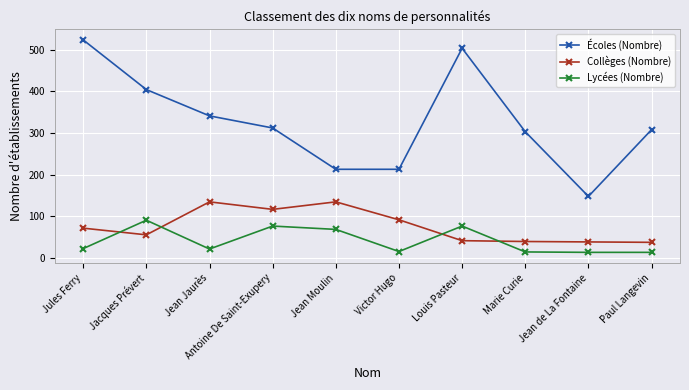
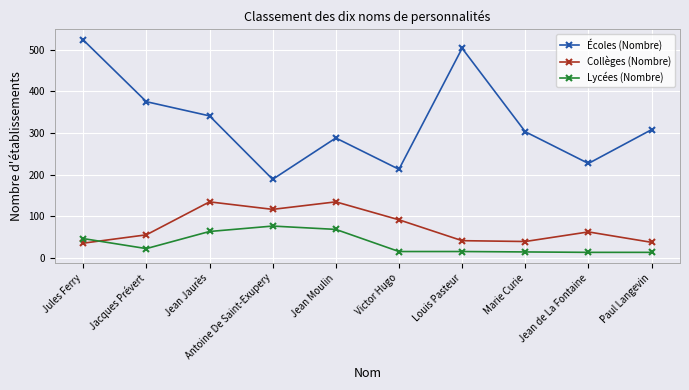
  {
    "Écoles (Nombre)": {
      "Jules Ferry": 520,
-     "Jacques Prévert": 400,
+     "Jacques Prévert": 380,
      "Jean Jaurès": 340,
-     "Antoine De Saint-Exupery": 310,
-     "Jean Moulin": 210,
+     "Antoine De Saint-Exupery": 190,
+     "Jean Moulin": 290,
      "Victor Hugo": 210,
      "Louis Pasteur": 500,
      "Marie Curie": 300,
-     "Jean de La Fontaine": 150,
+     "Jean de La Fontaine": 230,
      "Paul Langevin": 310
    },
    "Collèges (Nombre)": {
-     "Jules Ferry": 70,
+     "Jules Ferry": 40,
      "Jacques Prévert": 60,
      "Jean Jaurès": 140,
      "Antoine De Saint-Exupery": 120,
      "Jean Moulin": 140,
      "Victor Hugo": 90,
      "Louis Pasteur": 40,
      "Marie Curie": 40,
-     "Jean de La Fontaine": 40,
+     "Jean de La Fontaine": 60,
      "Paul Langevin": 40
    },
    "Lycées (Nombre)": {
-     "Jules Ferry": 20,
-     "Jacques Prévert": 90,
-     "Jean Jaurès": 20,
+     "Jules Ferry": 50,
+     "Jacques Prévert": 20,
+     "Jean Jaurès": 60,
      "Antoine De Saint-Exupery": 80,
      "Jean Moulin": 70,
      "Victor Hugo": 20,
-     "Louis Pasteur": 80,
+     "Louis Pasteur": 20,
      "Marie Curie": 20,
      "Jean de La Fontaine": 10,
      "Paul Langevin": 10
    }
  }
